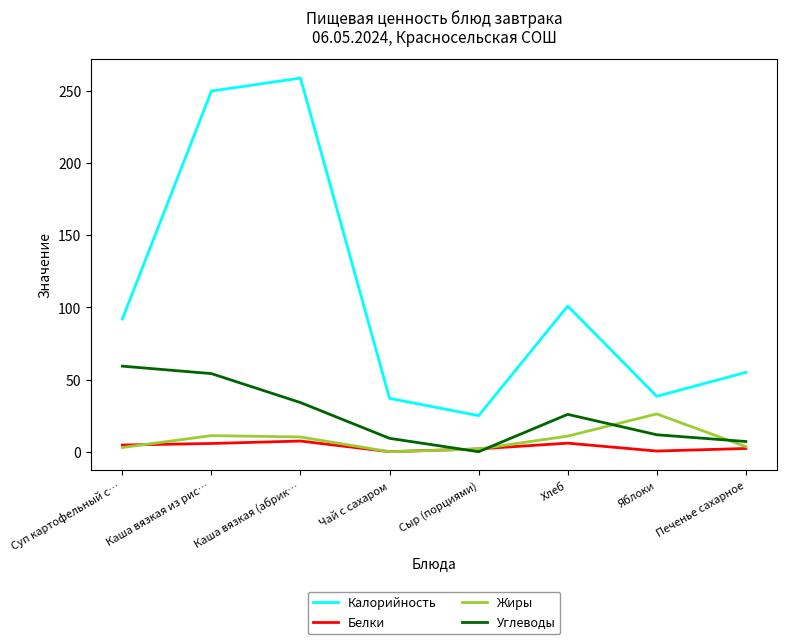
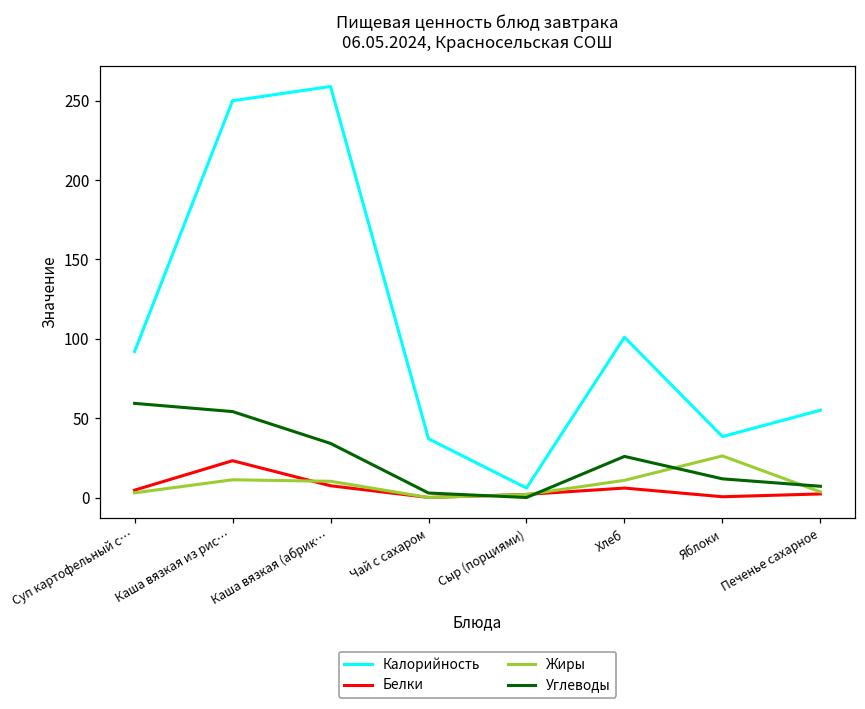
  {
    "Калорийность": {
      "Суп картофельный с…": 92,
      "Каша вязкая из рис…": 250,
      "Каша вязкая (абрик…": 259,
      "Чай с сахаром": 37,
-     "Сыр (порциями)": 25,
+     "Сыр (порциями)": 6,
      "Хлеб": 101,
      "Яблоки": 38,
      "Печенье сахарное": 55
    },
    "Белки": {
-     "Каша вязкая из рис…": 6,
+     "Каша вязкая из рис…": 23,
      "Каша вязкая (абрик…": 7,
      "Хлеб": 6,
      "Яблоки": 0
    },
    "Жиры": {
      "Каша вязкая из рис…": 11,
      "Каша вязкая (абрик…": 10,
      "Хлеб": 11,
      "Яблоки": 26
    },
    "Углеводы": {
      "Суп картофельный с…": 59,
      "Каша вязкая из рис…": 54,
      "Каша вязкая (абрик…": 34,
-     "Чай с сахаром": 9,
+     "Чай с сахаром": 3,
      "Сыр (порциями)": 0,
      "Хлеб": 26,
      "Яблоки": 12,
      "Печенье сахарное": 7
    }
  }
